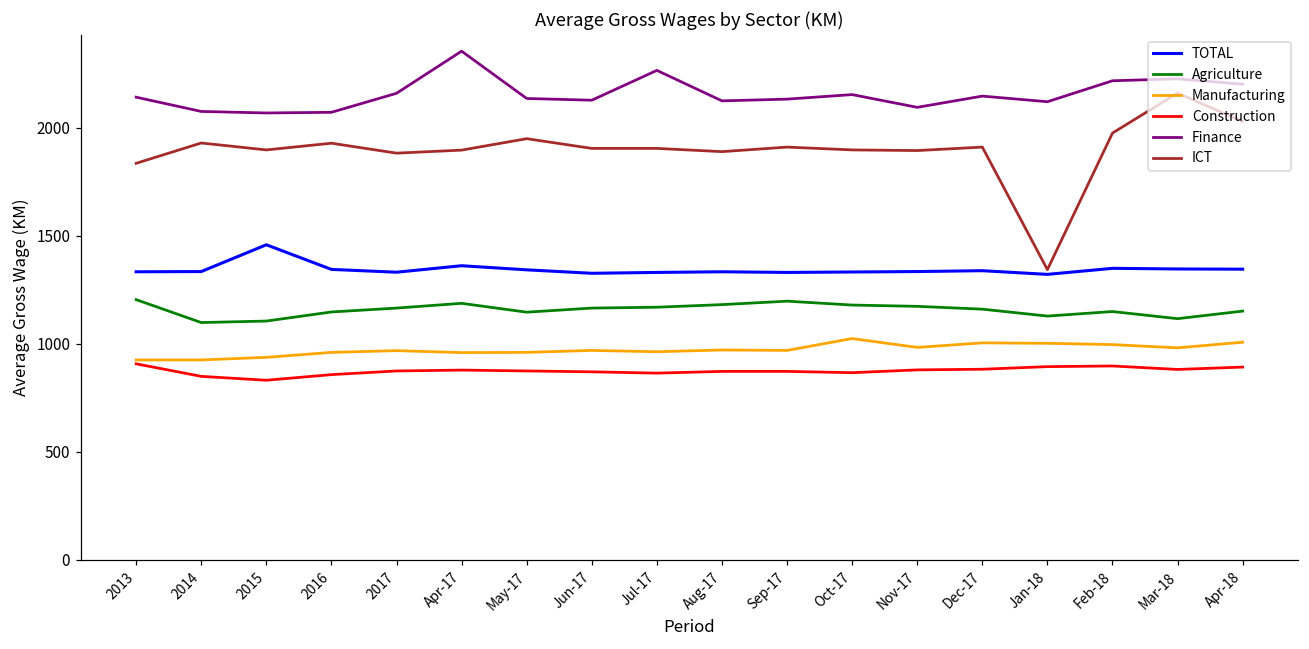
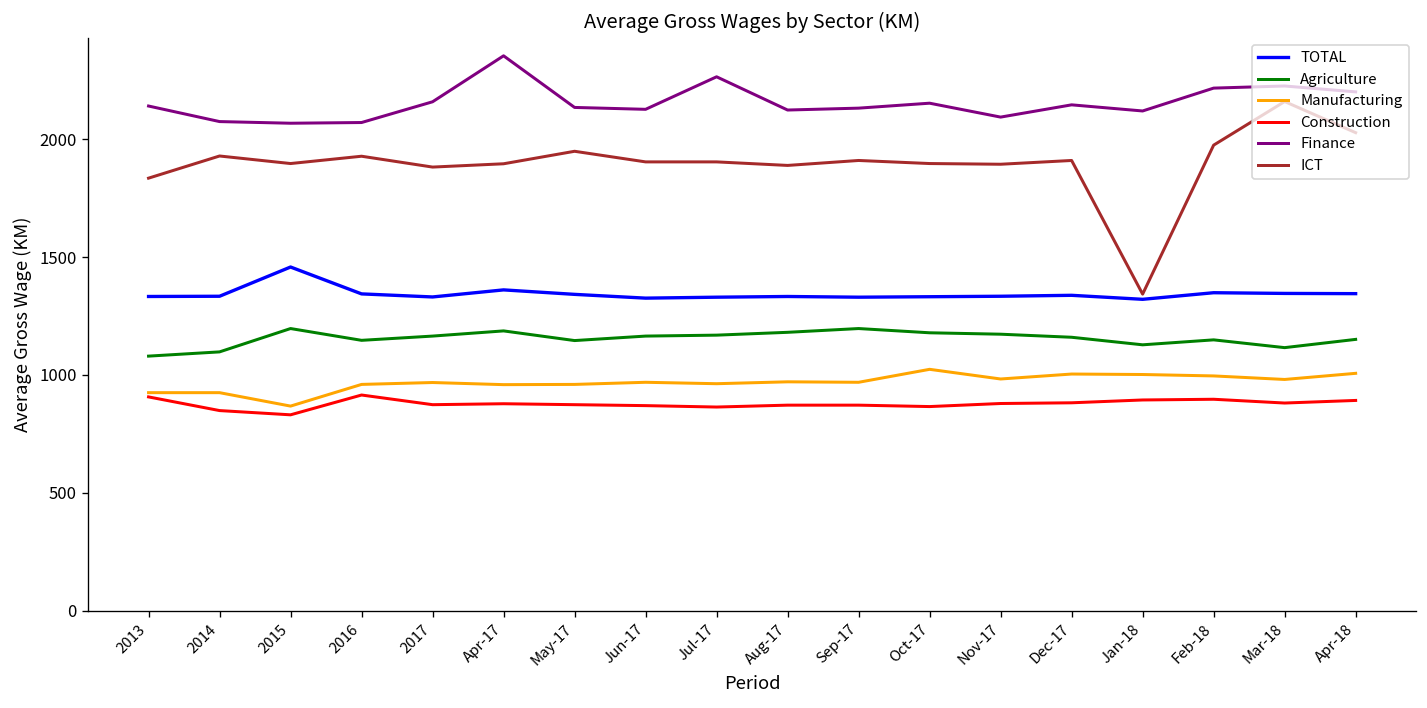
  {
    "TOTAL": {
      "2013": 1330,
      "2014": 1330,
      "2015": 1460,
      "2016": 1340,
      "2017": 1330,
      "Apr-17": 1360,
      "May-17": 1340,
      "Jun-17": 1330,
      "Jul-17": 1330,
      "Aug-17": 1330,
      "Sep-17": 1330,
      "Oct-17": 1330,
      "Nov-17": 1330,
      "Dec-17": 1340,
      "Jan-18": 1320,
      "Feb-18": 1350,
      "Mar-18": 1350,
      "Apr-18": 1350
    },
    "Agriculture": {
-     "2013": 1200,
+     "2013": 1080,
      "2014": 1100,
-     "2015": 1110,
+     "2015": 1200,
      "2016": 1150,
      "2017": 1170,
      "Apr-17": 1190,
      "May-17": 1150,
      "Jun-17": 1170,
      "Jul-17": 1170,
      "Aug-17": 1180,
      "Sep-17": 1200,
      "Oct-17": 1180,
      "Nov-17": 1170,
      "Dec-17": 1160,
      "Jan-18": 1130,
      "Feb-18": 1150,
      "Mar-18": 1120,
      "Apr-18": 1150
    },
    "Manufacturing": {
      "2013": 930,
      "2014": 930,
-     "2015": 940,
+     "2015": 870,
      "2016": 960,
      "2017": 970,
      "Apr-17": 960,
      "May-17": 960,
      "Jun-17": 970,
      "Jul-17": 960,
      "Aug-17": 970,
      "Sep-17": 970,
      "Oct-17": 1020,
      "Nov-17": 980,
      "Dec-17": 1000,
      "Jan-18": 1000,
      "Feb-18": 1000,
      "Mar-18": 980,
      "Apr-18": 1010
    },
    "Construction": {
      "2013": 910,
      "2014": 850,
      "2015": 830,
-     "2016": 860,
+     "2016": 920,
      "2017": 870,
      "Apr-17": 880,
      "May-17": 870,
      "Jun-17": 870,
      "Jul-17": 860,
      "Aug-17": 870,
      "Sep-17": 870,
      "Oct-17": 870,
      "Nov-17": 880,
      "Dec-17": 880,
      "Jan-18": 890,
      "Feb-18": 900,
      "Mar-18": 880,
      "Apr-18": 890
    },
    "Finance": {
      "2013": 2140,
      "2014": 2080,
      "2015": 2070,
      "2016": 2070,
      "2017": 2160,
      "Apr-17": 2350,
      "May-17": 2140,
      "Jun-17": 2130,
      "Jul-17": 2270,
      "Aug-17": 2120,
      "Sep-17": 2130,
      "Oct-17": 2150,
      "Nov-17": 2090,
      "Dec-17": 2150,
      "Jan-18": 2120,
      "Feb-18": 2220
    },
    "ICT": {
      "2013": 1840,
      "2014": 1930,
      "2015": 1900,
      "2016": 1930,
      "2017": 1880,
      "Apr-17": 1900,
      "May-17": 1950,
      "Jun-17": 1900,
      "Jul-17": 1900,
      "Aug-17": 1890,
      "Sep-17": 1910,
      "Oct-17": 1900,
      "Nov-17": 1890,
      "Dec-17": 1910,
      "Jan-18": 1340,
      "Feb-18": 1980
    }
  }
